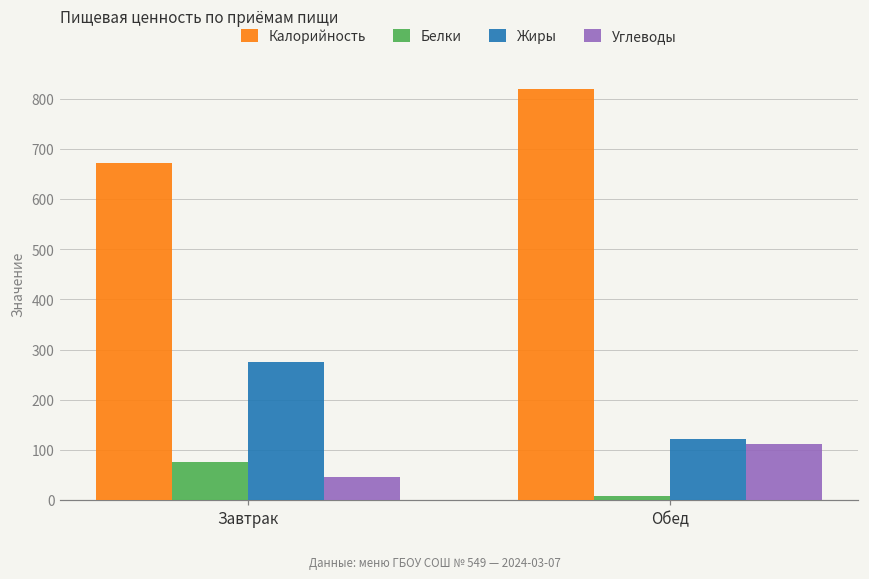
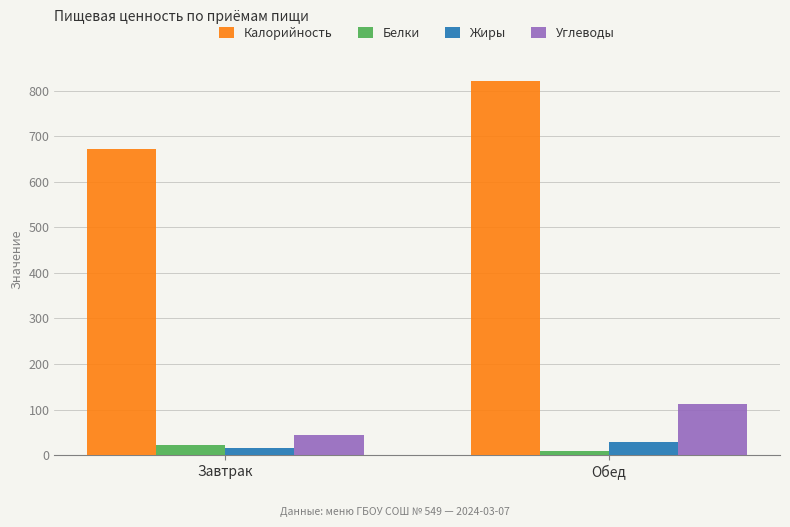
  {
    "Калорийность": {
      "Завтрак": 670,
      "Обед": 820
    },
    "Белки": {
-     "Завтрак": 80,
+     "Завтрак": 20,
      "Обед": 10
    },
    "Жиры": {
-     "Завтрак": 280,
-     "Обед": 120
+     "Завтрак": 20,
+     "Обед": 30
    },
    "Углеводы": {
      "Завтрак": 40,
      "Обед": 110
    }
  }
